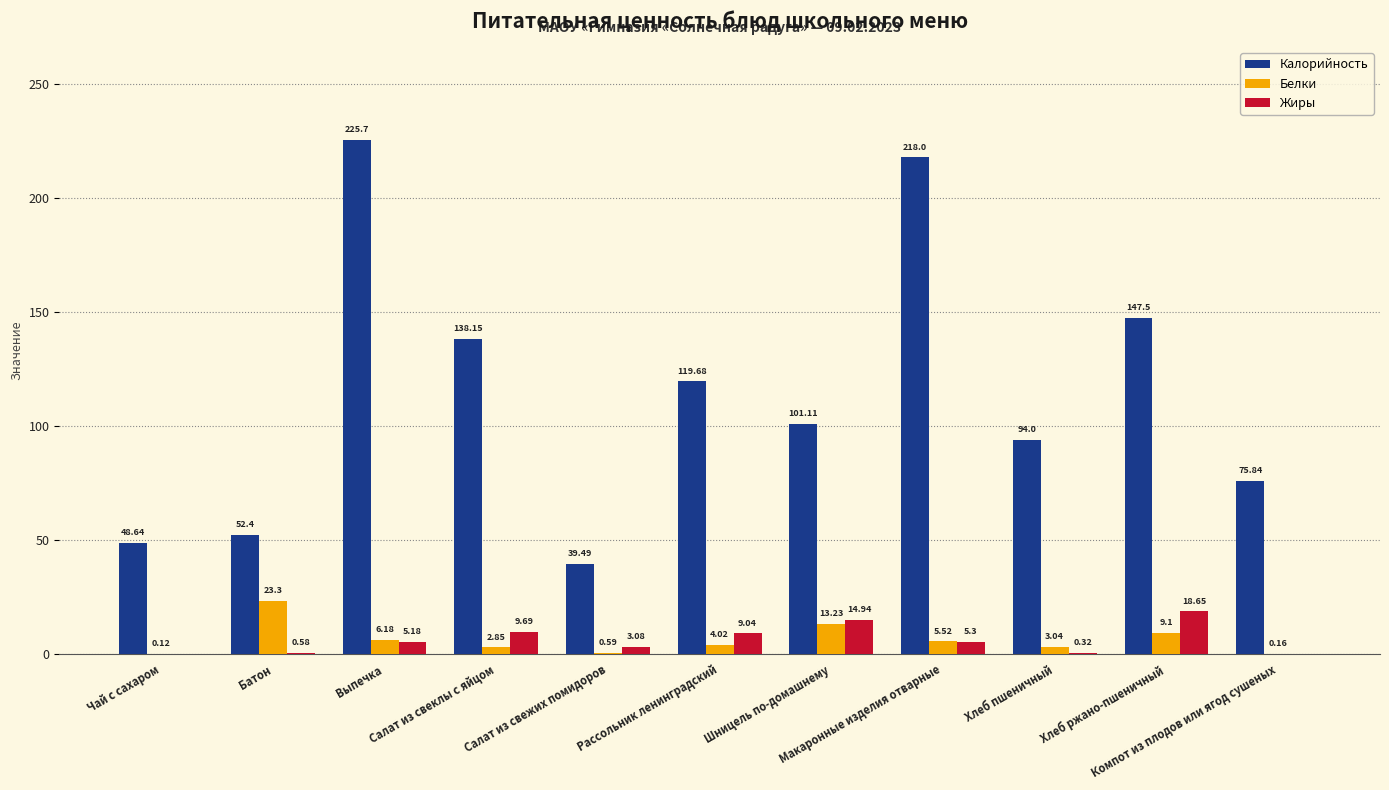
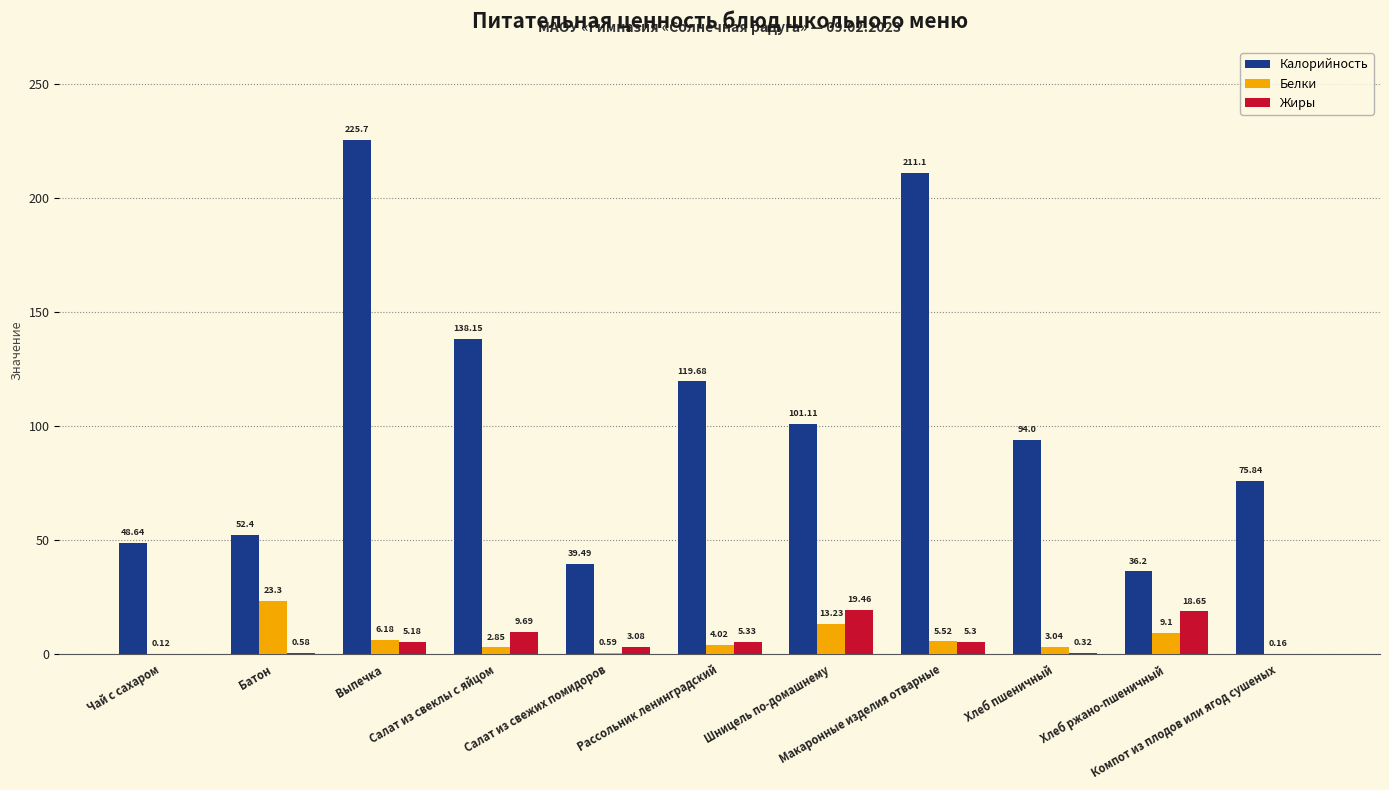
  {
    "Калорийность": {
      "Чай с сахаром": 48.64,
      "Батон": 52.4,
      "Выпечка": 225.7,
      "Салат из свеклы с яйцом": 138.15,
      "Салат из свежих помидоров": 39.49,
      "Рассольник ленинградский": 119.68,
      "Шницель по-домашнему": 101.11,
-     "Макаронные изделия отварные": 218.0,
+     "Макаронные изделия отварные": 211.1,
      "Хлеб пшеничный": 94.0,
-     "Хлеб ржано-пшеничный": 147.5,
+     "Хлеб ржано-пшеничный": 36.2,
      "Компот из плодов или ягод сушеных": 75.84
    },
    "Белки": {
      "Чай с сахаром": 0.12,
      "Батон": 23.3,
      "Выпечка": 6.18,
      "Салат из свеклы с яйцом": 2.85,
      "Салат из свежих помидоров": 0.59,
      "Рассольник ленинградский": 4.02,
      "Шницель по-домашнему": 13.23,
      "Макаронные изделия отварные": 5.52,
      "Хлеб пшеничный": 3.04,
      "Хлеб ржано-пшеничный": 9.1,
      "Компот из плодов или ягод сушеных": 0.16
    },
    "Жиры": {
      "Батон": 0.58,
      "Выпечка": 5.18,
      "Салат из свеклы с яйцом": 9.69,
      "Салат из свежих помидоров": 3.08,
-     "Рассольник ленинградский": 9.04,
-     "Шницель по-домашнему": 14.94,
+     "Рассольник ленинградский": 5.33,
+     "Шницель по-домашнему": 19.46,
      "Макаронные изделия отварные": 5.3,
      "Хлеб пшеничный": 0.32,
      "Хлеб ржано-пшеничный": 18.65
    }
  }
